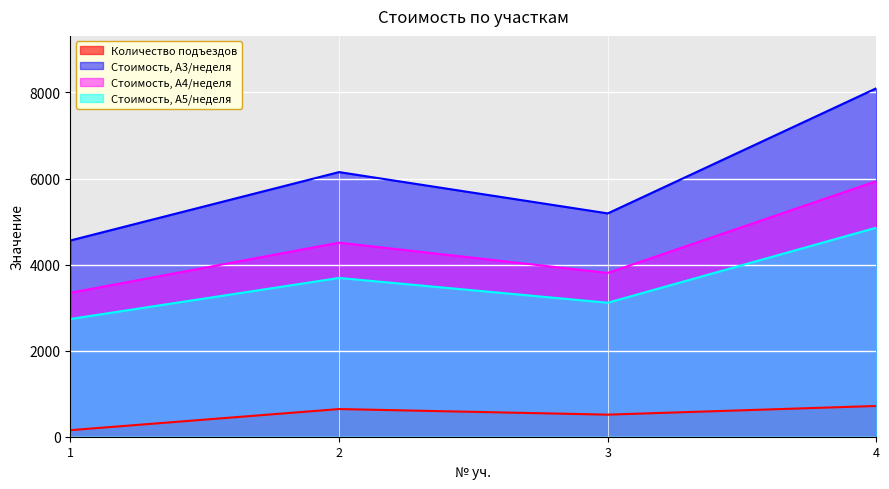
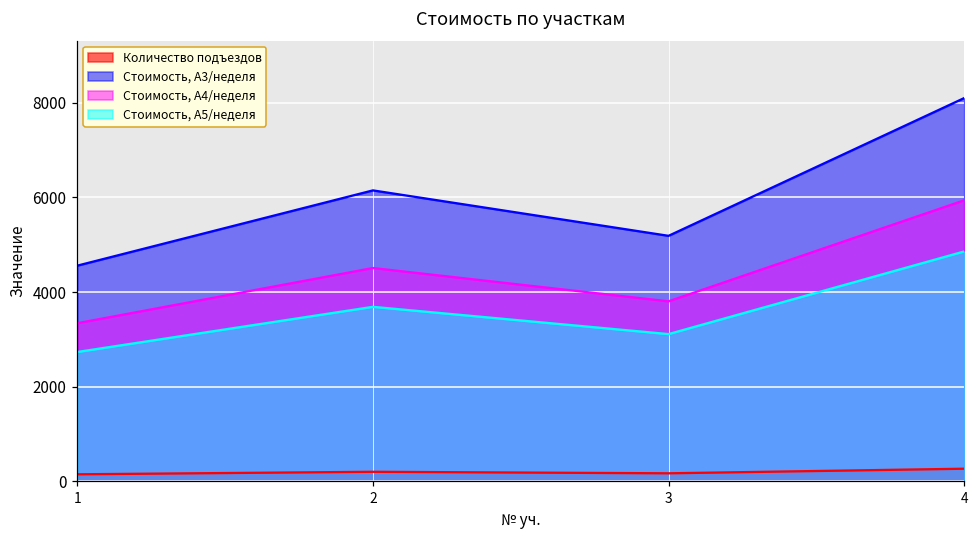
  {
    "Количество подъездов": {
      "1": 200,
-     "2": 600,
-     "3": 500,
-     "4": 700
+     "2": 200,
+     "3": 200,
+     "4": 300
    },
    "Стоимость, А3/неделя": {
      "1": 4600,
      "2": 6200,
      "3": 5200,
      "4": 8100
    },
    "Стоимость, А4/неделя": {
      "1": 3300,
      "2": 4500,
      "3": 3800,
      "4": 5900
    },
    "Стоимость, А5/неделя": {
      "1": 2700,
      "2": 3700,
      "3": 3100,
      "4": 4900
    }
  }
